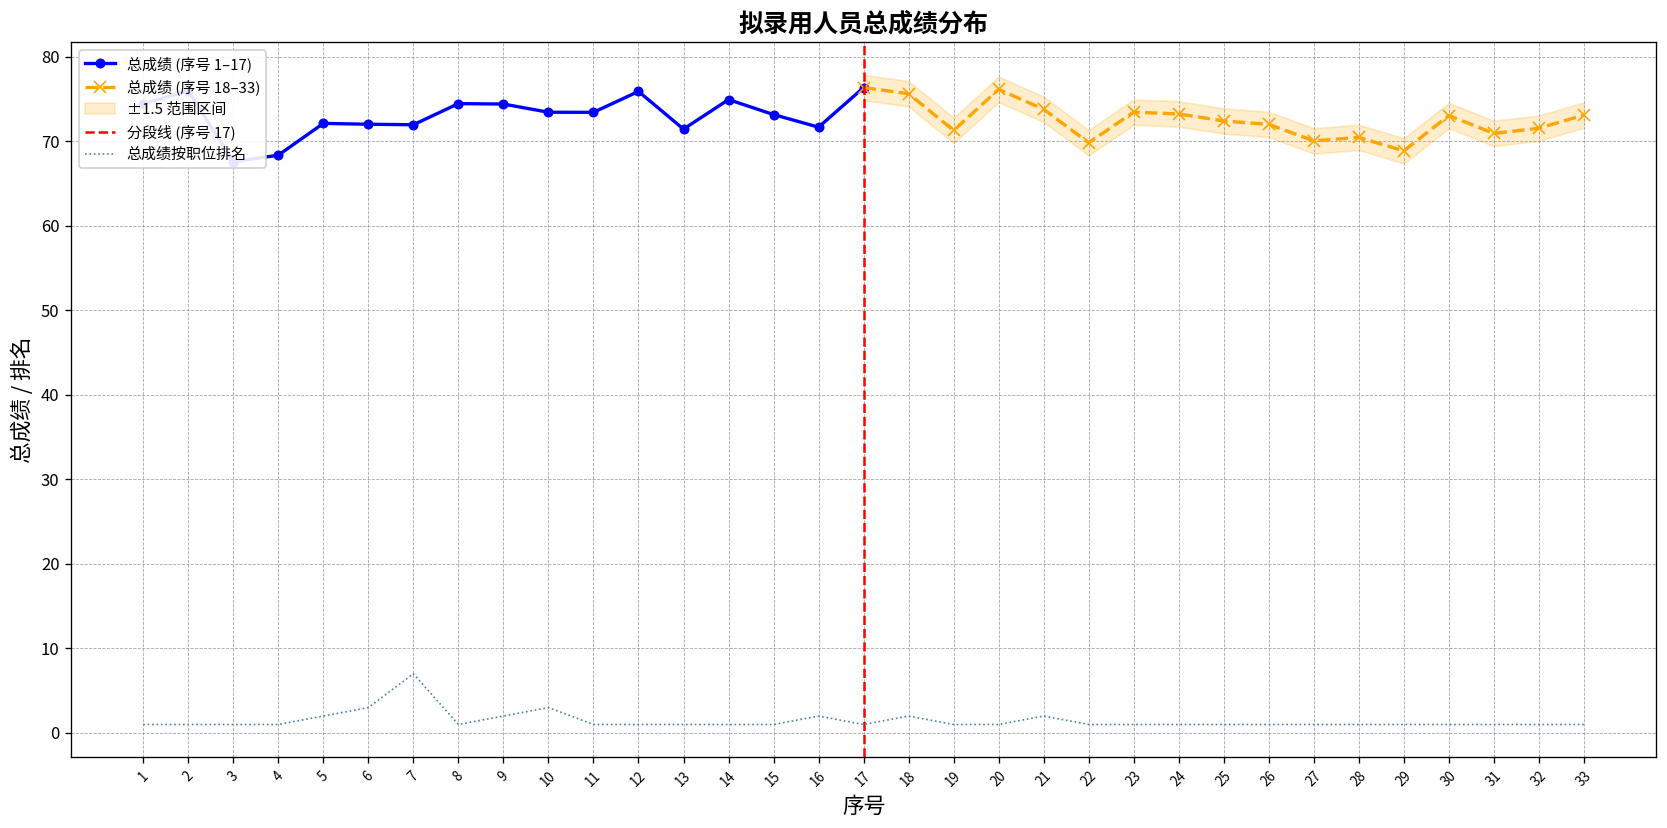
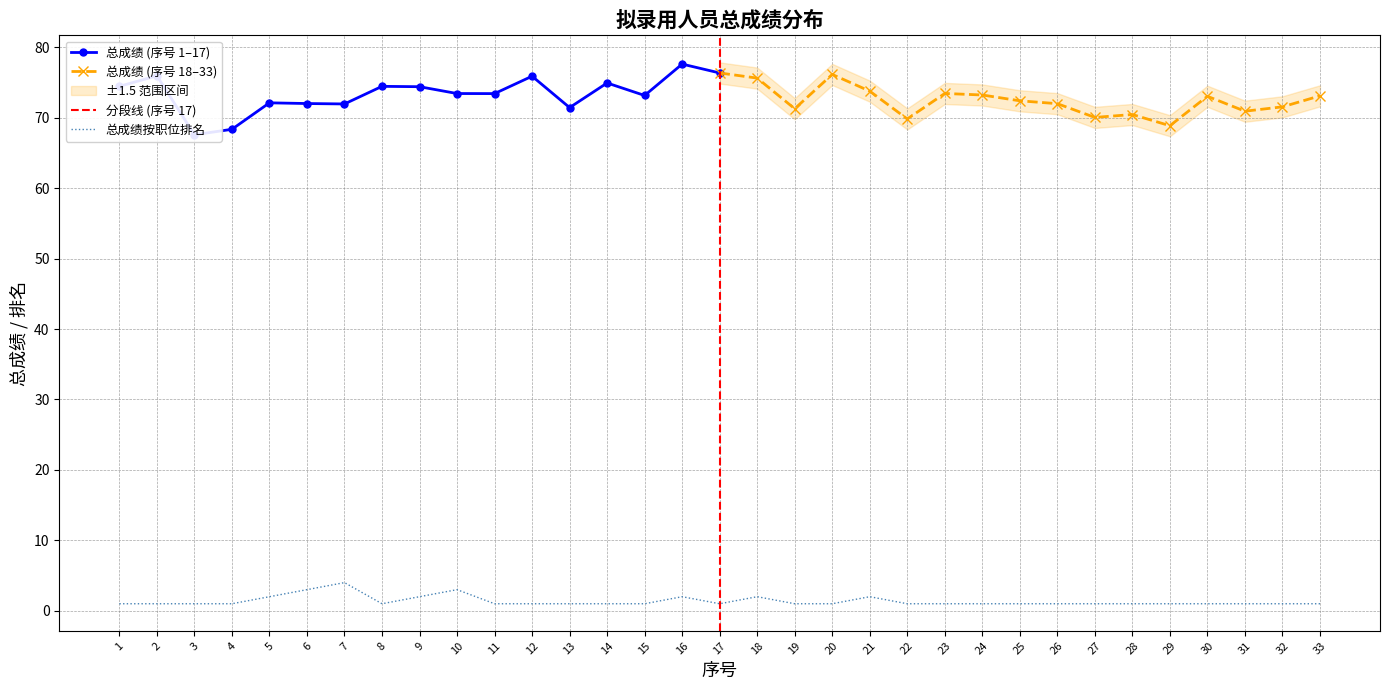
  {
    "总成绩 (序号 1–17)": {
      "4": 68,
      "5": 72,
      "6": 72,
      "7": 72,
      "8": 74,
      "9": 74,
      "10": 73,
      "11": 73,
      "12": 76,
      "13": 71,
      "14": 75,
      "15": 73,
-     "16": 72
+     "16": 78
    },
    "总成绩按职位排名": {
      "1": 1,
      "2": 1,
      "3": 1,
      "4": 1,
      "5": 2,
      "6": 3,
-     "7": 7,
+     "7": 4,
      "8": 1,
      "9": 2,
      "10": 3,
      "11": 1,
      "12": 1,
      "13": 1,
      "14": 1,
      "15": 1,
      "16": 2,
      "17": 1,
      "18": 2,
      "19": 1,
      "20": 1,
      "21": 2,
      "22": 1,
      "23": 1,
      "24": 1,
      "25": 1,
      "26": 1,
      "27": 1,
      "28": 1,
      "29": 1,
      "30": 1,
      "31": 1,
      "32": 1,
      "33": 1
    }
  }
